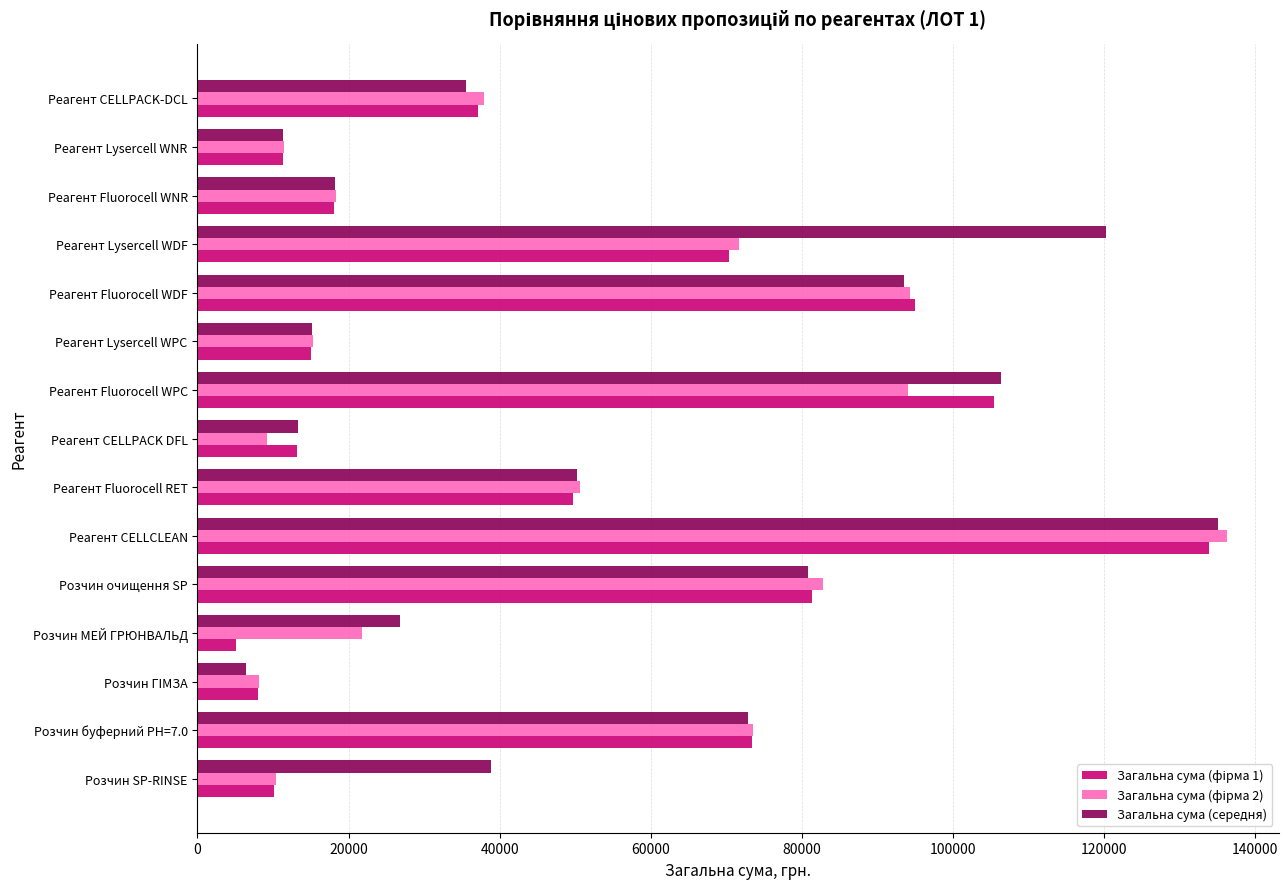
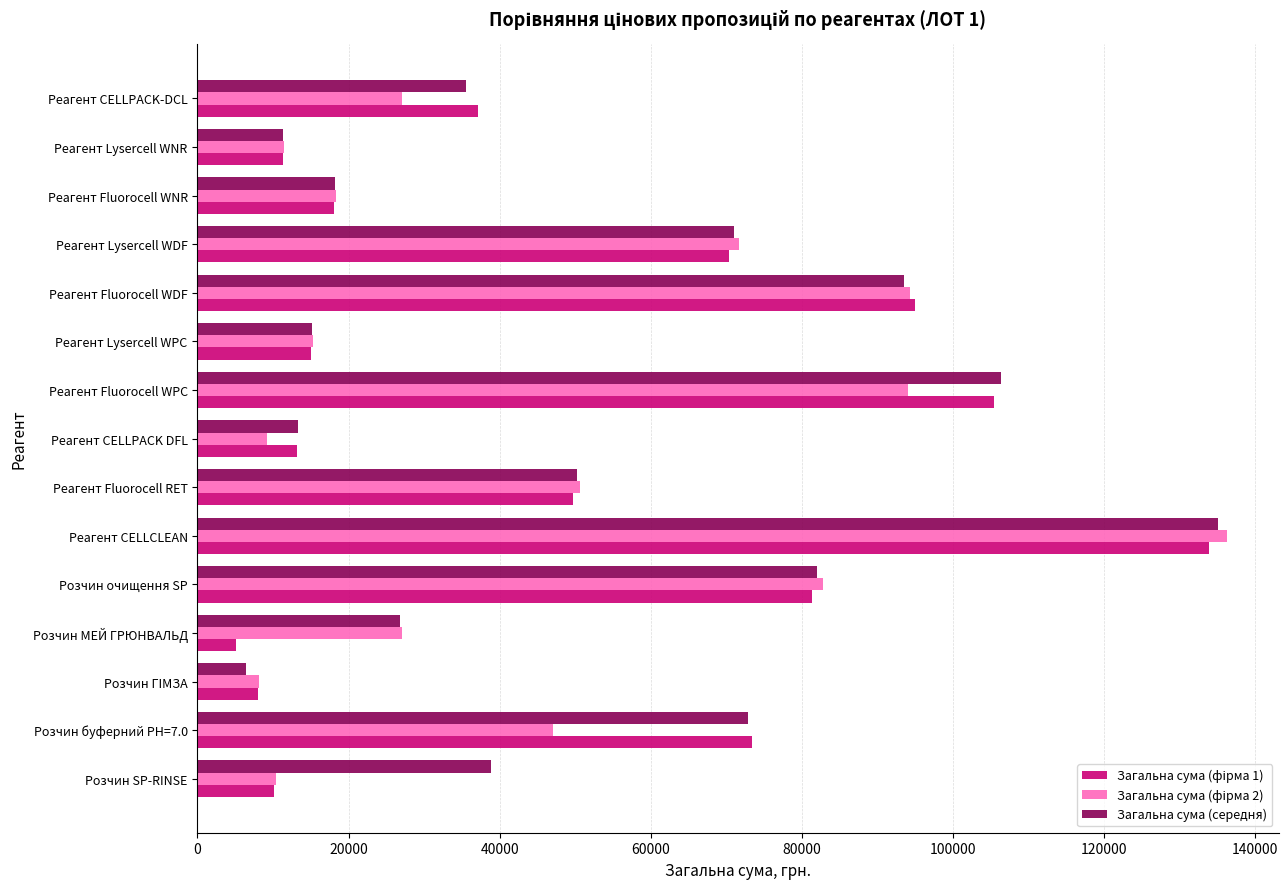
  {
    "Загальна сума (фірма 1)": {
      "Реагент CELLPACK-DCL": 37000,
      "Реагент Lysercell WNR": 11000,
      "Реагент Fluorocell WNR": 18000,
      "Реагент Lysercell WDF": 70000,
      "Реагент Fluorocell WDF": 95000,
      "Реагент Lysercell WPC": 15000,
      "Реагент Fluorocell WPC": 105000,
      "Реагент CELLPACK DFL": 13000,
      "Реагент Fluorocell RET": 50000,
      "Реагент CELLCLEAN": 134000,
      "Розчин очищення SP": 81000,
      "Розчин МЕЙ ГРЮНВАЛЬД": 5000,
      "Розчин ГІМЗА": 8000,
      "Розчин буферний PH=7.0": 73000,
      "Розчин SP-RINSE": 10000
    },
    "Загальна сума (фірма 2)": {
-     "Реагент CELLPACK-DCL": 38000,
+     "Реагент CELLPACK-DCL": 27000,
      "Реагент Lysercell WNR": 11000,
      "Реагент Fluorocell WNR": 18000,
      "Реагент Lysercell WDF": 72000,
      "Реагент Fluorocell WDF": 94000,
      "Реагент Lysercell WPC": 15000,
      "Реагент Fluorocell WPC": 94000,
      "Реагент CELLPACK DFL": 9000,
      "Реагент Fluorocell RET": 51000,
      "Реагент CELLCLEAN": 136000,
      "Розчин очищення SP": 83000,
-     "Розчин МЕЙ ГРЮНВАЛЬД": 22000,
+     "Розчин МЕЙ ГРЮНВАЛЬД": 27000,
      "Розчин ГІМЗА": 8000,
-     "Розчин буферний PH=7.0": 74000,
+     "Розчин буферний PH=7.0": 47000,
      "Розчин SP-RINSE": 10000
    },
    "Загальна сума (середня)": {
      "Реагент CELLPACK-DCL": 36000,
      "Реагент Lysercell WNR": 11000,
      "Реагент Fluorocell WNR": 18000,
-     "Реагент Lysercell WDF": 120000,
+     "Реагент Lysercell WDF": 71000,
      "Реагент Fluorocell WDF": 93000,
      "Реагент Lysercell WPC": 15000,
      "Реагент Fluorocell WPC": 106000,
      "Реагент CELLPACK DFL": 13000,
      "Реагент Fluorocell RET": 50000,
      "Реагент CELLCLEAN": 135000,
-     "Розчин очищення SP": 81000,
+     "Розчин очищення SP": 82000,
      "Розчин МЕЙ ГРЮНВАЛЬД": 27000,
      "Розчин ГІМЗА": 6000,
      "Розчин буферний PH=7.0": 73000,
      "Розчин SP-RINSE": 39000
    }
  }
